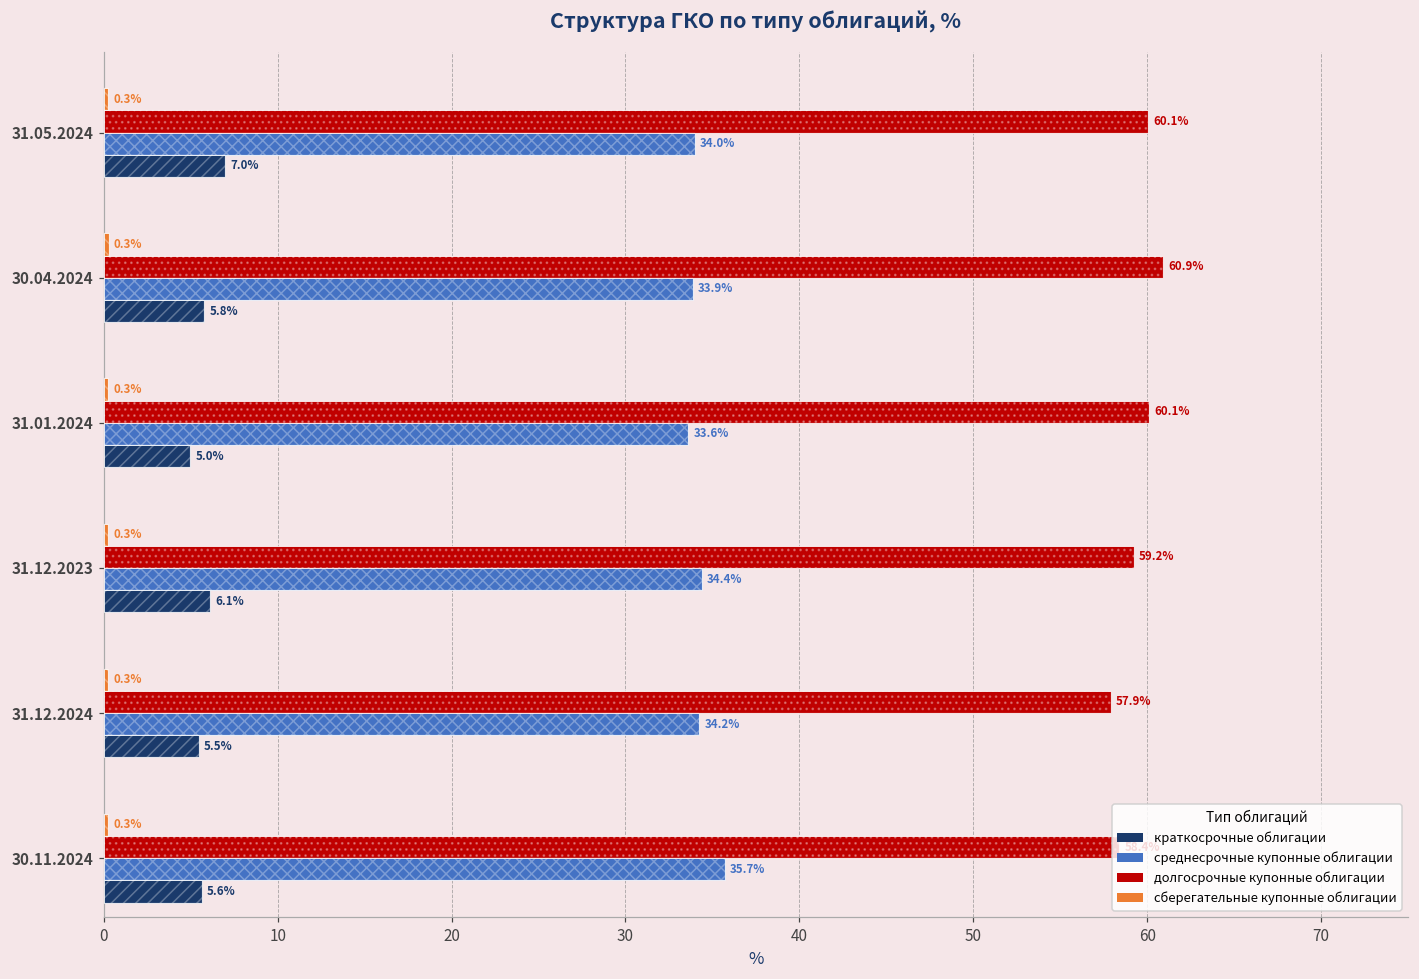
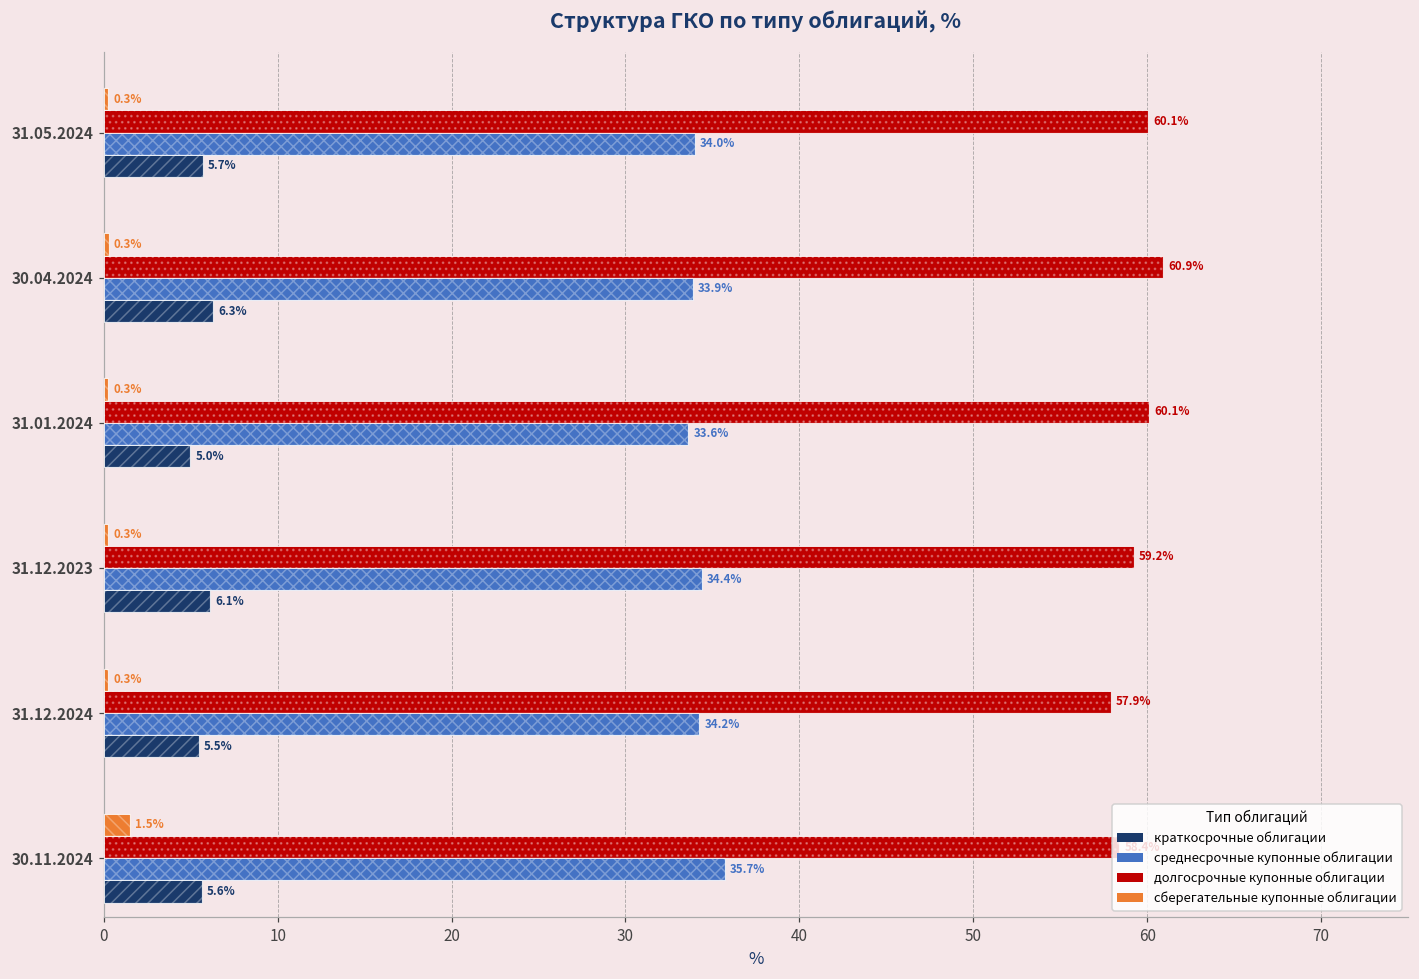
  {
    "краткосрочные облигации": {
-     "31.05.2024": "7.0%",
-     "30.04.2024": "5.8%",
+     "31.05.2024": "5.7%",
+     "30.04.2024": "6.3%",
      "31.01.2024": "5.0%",
      "31.12.2023": "6.1%",
      "31.12.2024": "5.5%",
      "30.11.2024": "5.6%"
    },
    "среднесрочные купонные облигации": {
      "31.05.2024": "34.0%",
      "30.04.2024": "33.9%",
      "31.01.2024": "33.6%",
      "31.12.2023": "34.4%",
      "31.12.2024": "34.2%",
      "30.11.2024": "35.7%"
    },
    "долгосрочные купонные облигации": {
      "31.05.2024": "60.1%",
      "30.04.2024": "60.9%",
      "31.01.2024": "60.1%",
      "31.12.2023": "59.2%",
      "31.12.2024": "57.9%"
    },
    "сберегательные купонные облигации": {
      "31.05.2024": "0.3%",
      "30.04.2024": "0.3%",
      "31.01.2024": "0.3%",
      "31.12.2023": "0.3%",
      "31.12.2024": "0.3%",
-     "30.11.2024": "0.3%"
+     "30.11.2024": "1.5%"
    }
  }
